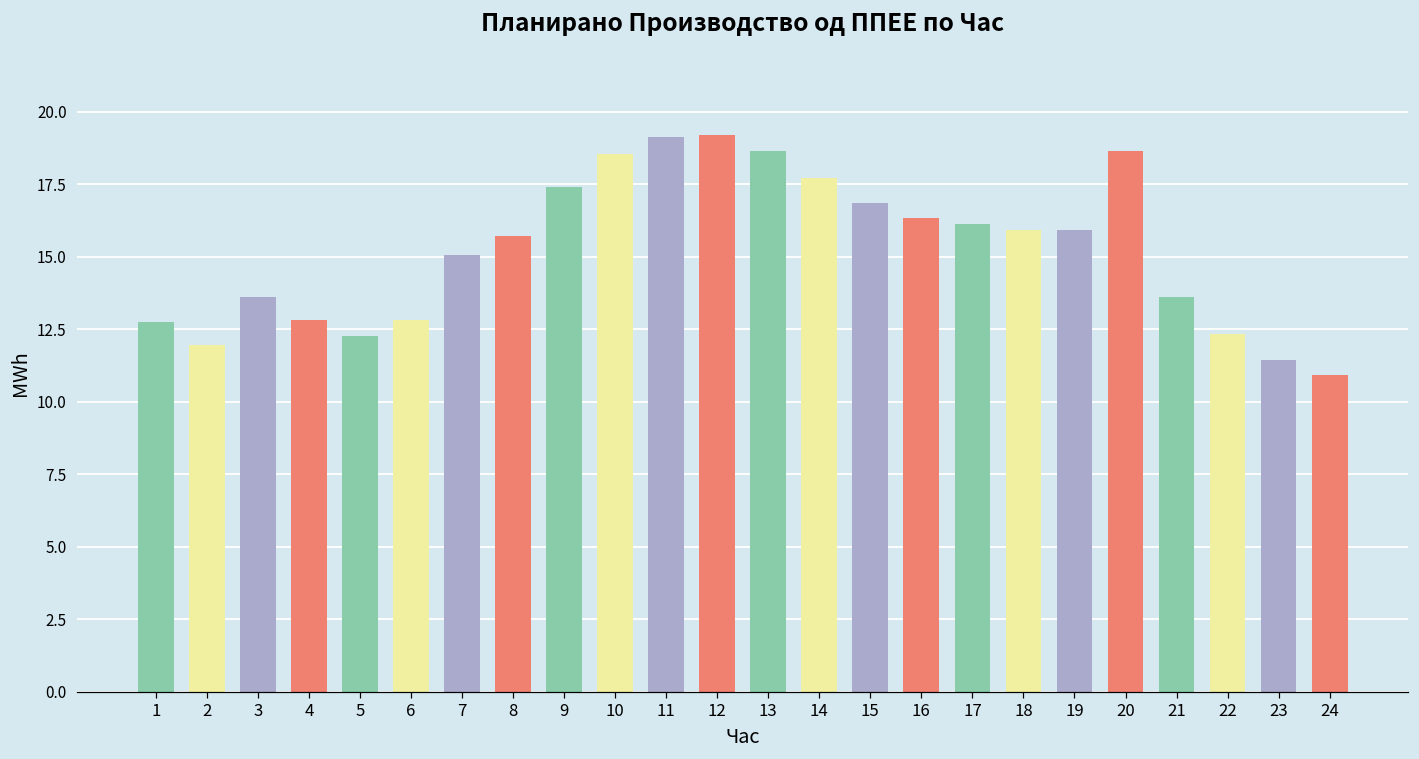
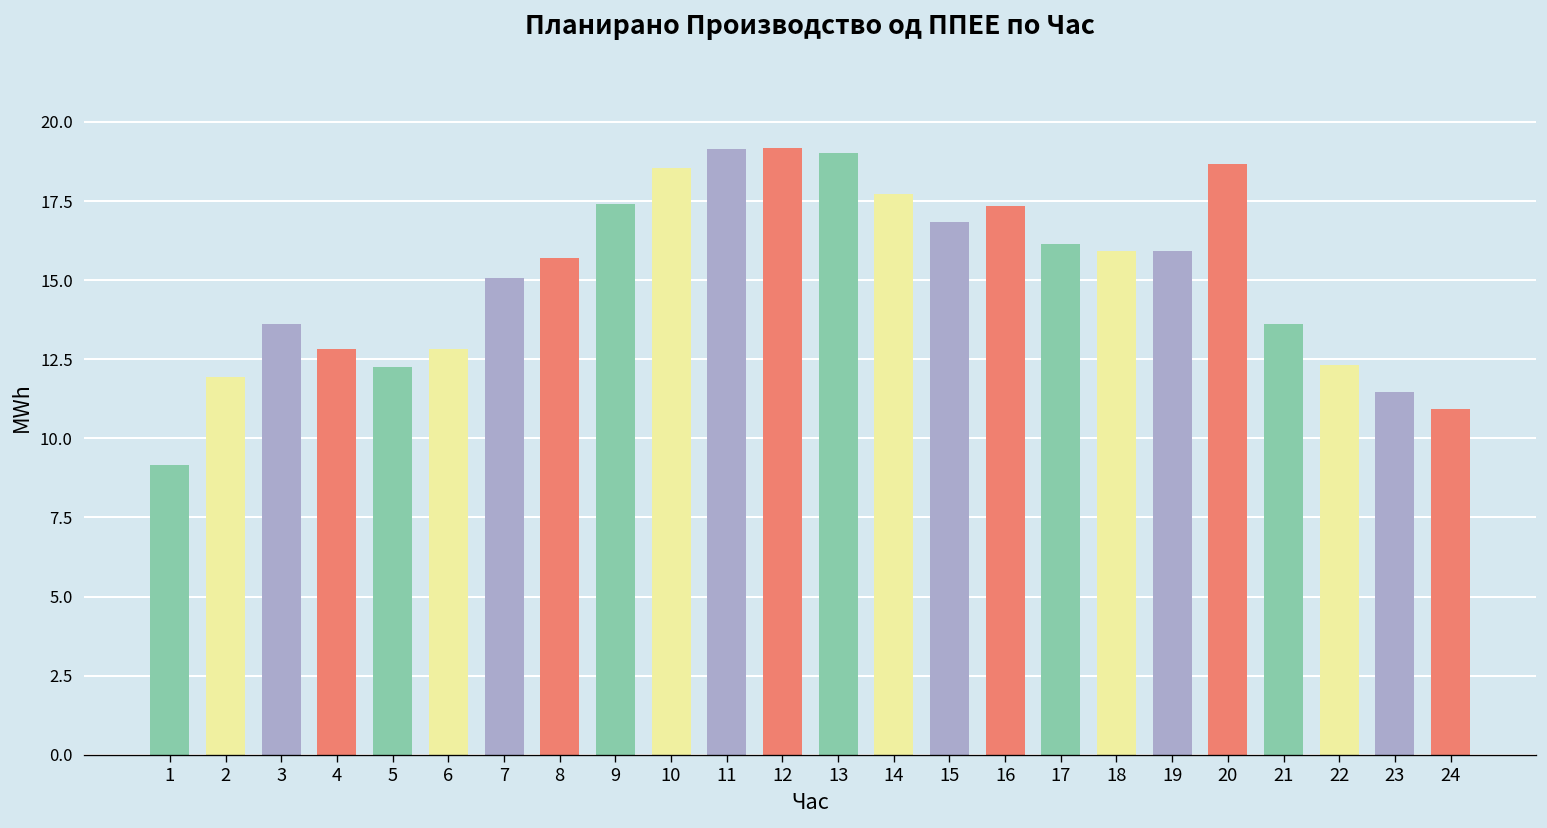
  {
-   "1": 12.8,
+   "1": 9.2,
    "2": 11.9,
    "3": 13.6,
    "4": 12.8,
    "5": 12.3,
    "6": 12.8,
    "7": 15.1,
    "8": 15.7,
    "9": 17.4,
    "10": 18.5,
    "11": 19.1,
    "12": 19.2,
-   "13": 18.6,
+   "13": 19.0,
    "14": 17.7,
    "15": 16.8,
-   "16": 16.3,
+   "16": 17.3,
    "17": 16.1,
    "18": 15.9,
    "19": 15.9,
    "20": 18.7,
    "21": 13.6,
    "22": 12.3,
    "23": 11.5,
    "24": 10.9
  }
